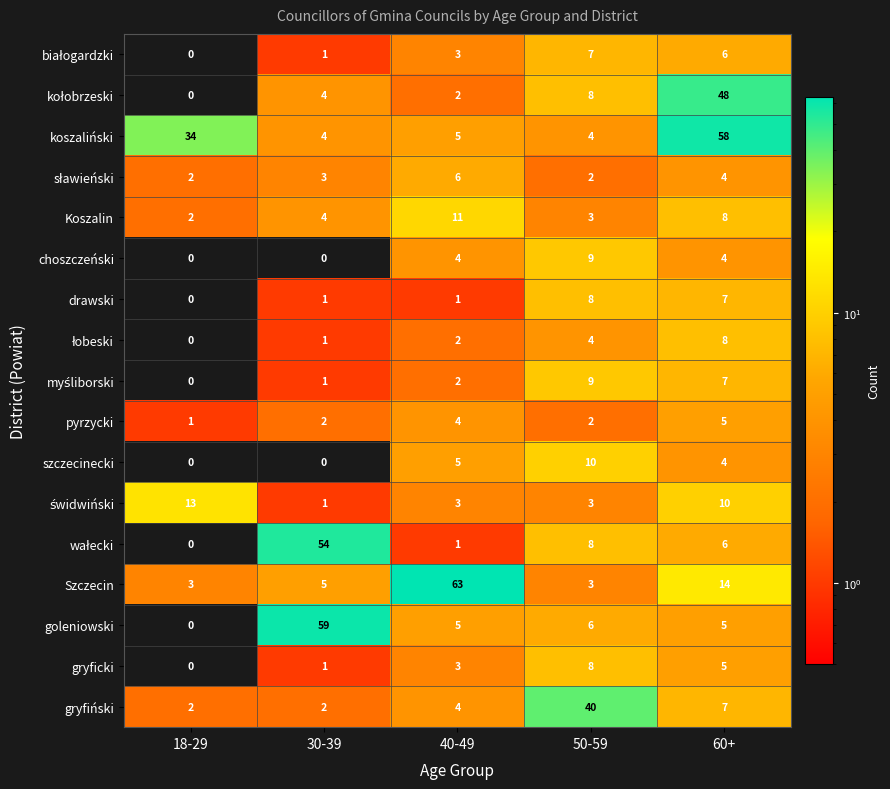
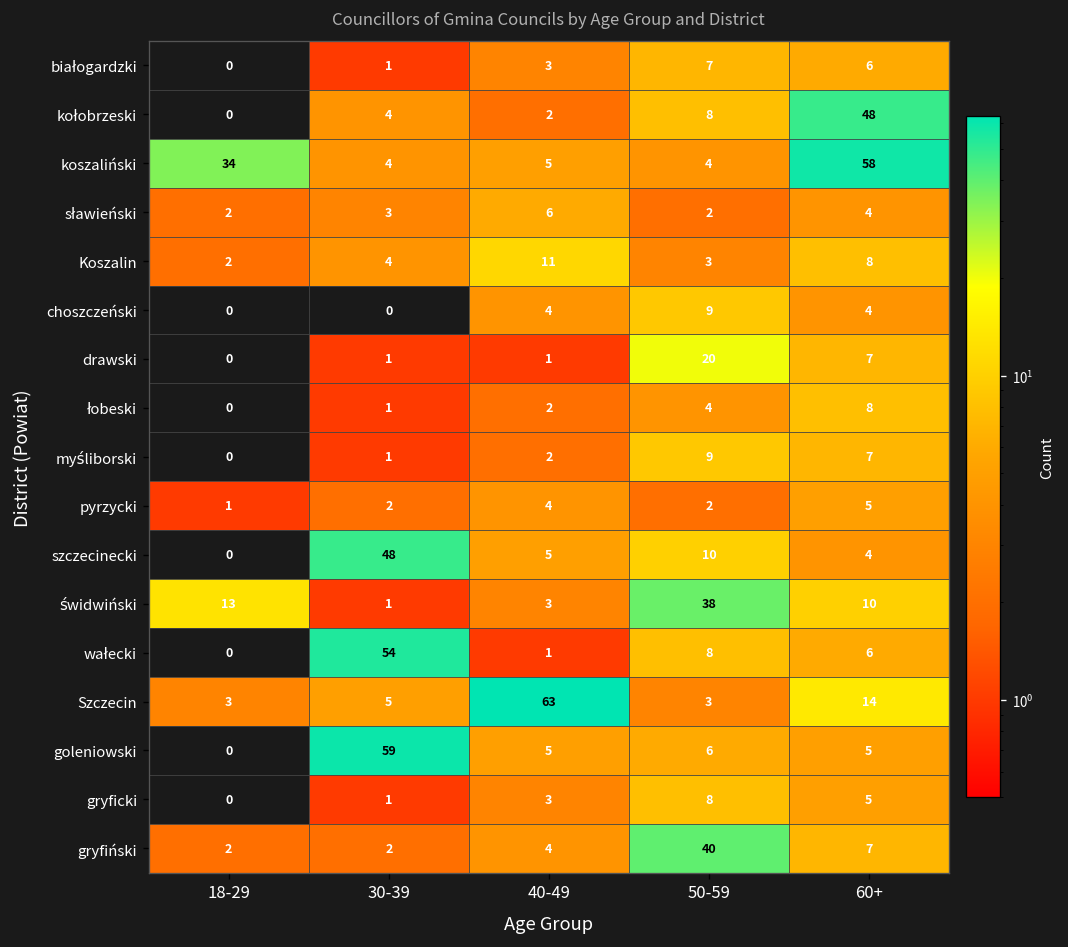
  {
    "białogardzki": {
      "18-29": 0,
      "30-39": 1,
      "40-49": 3,
      "50-59": 7,
      "60+": 6
    },
    "kołobrzeski": {
      "18-29": 0,
      "30-39": 4,
      "40-49": 2,
      "50-59": 8,
      "60+": 48
    },
    "koszaliński": {
      "18-29": 34,
      "30-39": 4,
      "40-49": 5,
      "50-59": 4,
      "60+": 58
    },
    "sławieński": {
      "18-29": 2,
      "30-39": 3,
      "40-49": 6,
      "50-59": 2,
      "60+": 4
    },
    "Koszalin": {
      "18-29": 2,
      "30-39": 4,
      "40-49": 11,
      "50-59": 3,
      "60+": 8
    },
    "choszczeński": {
      "18-29": 0,
      "30-39": 0,
      "40-49": 4,
      "50-59": 9,
      "60+": 4
    },
    "drawski": {
      "18-29": 0,
      "30-39": 1,
      "40-49": 1,
-     "50-59": 8,
+     "50-59": 20,
      "60+": 7
    },
    "łobeski": {
      "18-29": 0,
      "30-39": 1,
      "40-49": 2,
      "50-59": 4,
      "60+": 8
    },
    "myśliborski": {
      "18-29": 0,
      "30-39": 1,
      "40-49": 2,
      "50-59": 9,
      "60+": 7
    },
    "pyrzycki": {
      "18-29": 1,
      "30-39": 2,
      "40-49": 4,
      "50-59": 2,
      "60+": 5
    },
    "szczecinecki": {
      "18-29": 0,
-     "30-39": 0,
+     "30-39": 48,
      "40-49": 5,
      "50-59": 10,
      "60+": 4
    },
    "świdwiński": {
      "18-29": 13,
      "30-39": 1,
      "40-49": 3,
-     "50-59": 3,
+     "50-59": 38,
      "60+": 10
    },
    "wałecki": {
      "18-29": 0,
      "30-39": 54,
      "40-49": 1,
      "50-59": 8,
      "60+": 6
    },
    "Szczecin": {
      "18-29": 3,
      "30-39": 5,
      "40-49": 63,
      "50-59": 3,
      "60+": 14
    },
    "goleniowski": {
      "18-29": 0,
      "30-39": 59,
      "40-49": 5,
      "50-59": 6,
      "60+": 5
    },
    "gryficki": {
      "18-29": 0,
      "30-39": 1,
      "40-49": 3,
      "50-59": 8,
      "60+": 5
    },
    "gryfiński": {
      "18-29": 2,
      "30-39": 2,
      "40-49": 4,
      "50-59": 40,
      "60+": 7
    }
  }
